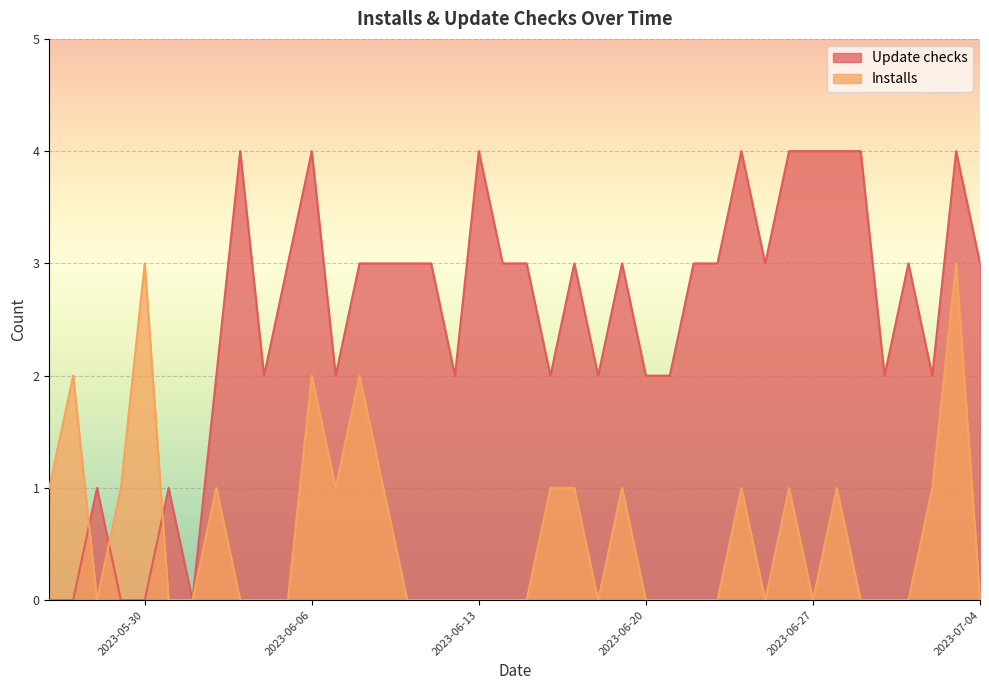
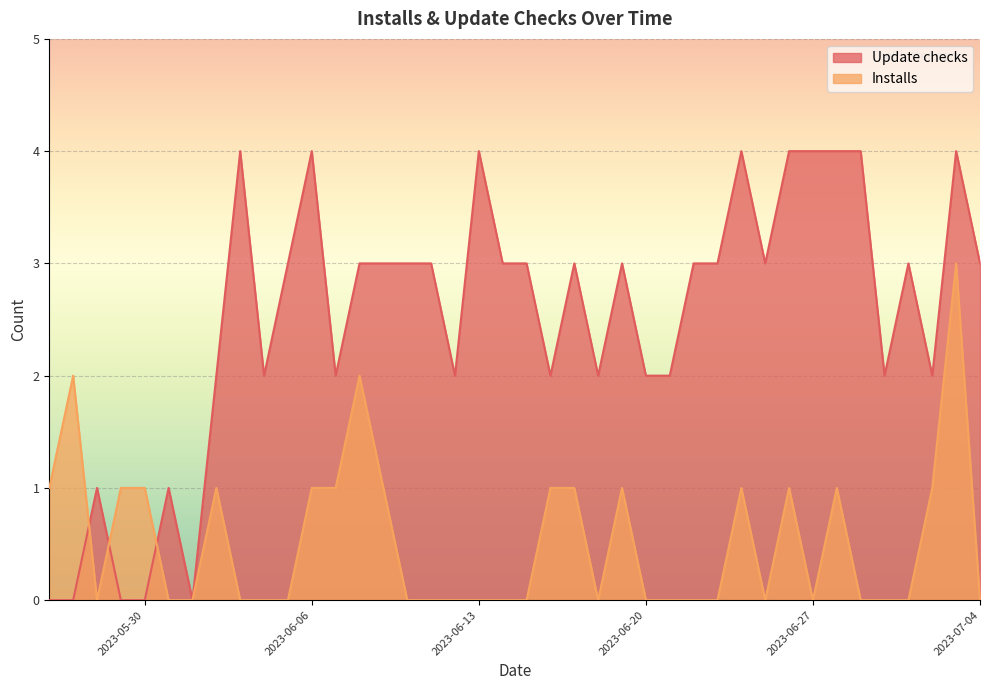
  {
    "Update checks": {
      "2023-05-30": 0,
      "2023-06-06": 4,
      "2023-06-13": 4,
      "2023-06-20": 2,
      "2023-06-27": 4,
      "2023-07-04": 3
    },
    "Installs": {
-     "2023-05-30": 3,
-     "2023-06-06": 2,
+     "2023-05-30": 1,
+     "2023-06-06": 1,
      "2023-06-13": 0,
      "2023-06-20": 0,
      "2023-06-27": 0,
      "2023-07-04": 0
    }
  }
